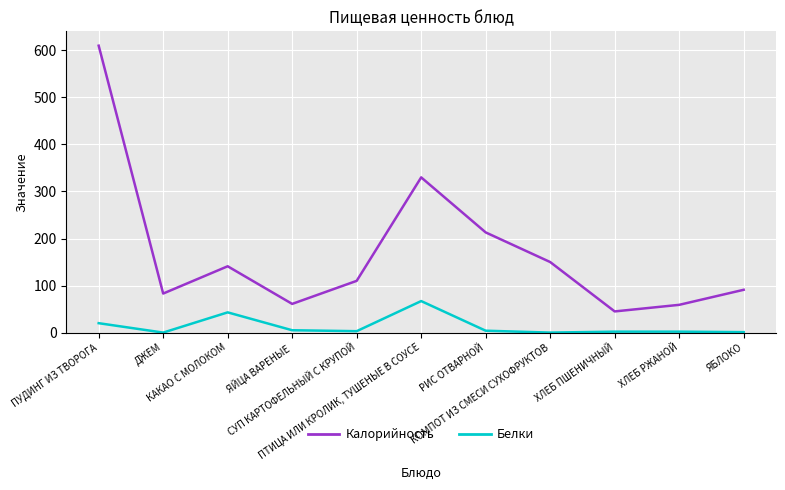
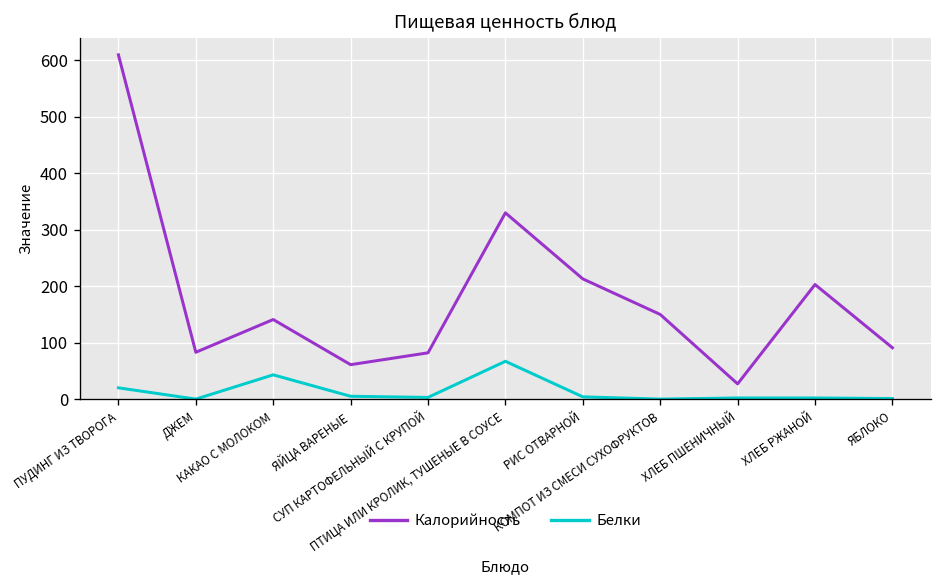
  {
    "Калорийность": {
      "ПУДИНГ ИЗ ТВОРОГА": 610,
      "ДЖЕМ": 80,
      "КАКАО С МОЛОКОМ": 140,
      "ЯЙЦА ВАРЕНЫЕ": 60,
-     "СУП КАРТОФЕЛЬНЫЙ С КРУПОЙ": 110,
+     "СУП КАРТОФЕЛЬНЫЙ С КРУПОЙ": 80,
      "ПТИЦА ИЛИ КРОЛИК, ТУШЕНЫЕ В СОУСЕ": 330,
      "РИС ОТВАРНОЙ": 210,
      "КОМПОТ ИЗ СМЕСИ СУХОФРУКТОВ": 150,
-     "ХЛЕБ ПШЕНИЧНЫЙ": 50,
-     "ХЛЕБ РЖАНОЙ": 60,
+     "ХЛЕБ ПШЕНИЧНЫЙ": 30,
+     "ХЛЕБ РЖАНОЙ": 200,
      "ЯБЛОКО": 90
    },
    "Белки": {
      "ПУДИНГ ИЗ ТВОРОГА": 20,
      "ДЖЕМ": 0,
      "КАКАО С МОЛОКОМ": 40,
      "ЯЙЦА ВАРЕНЫЕ": 10,
      "СУП КАРТОФЕЛЬНЫЙ С КРУПОЙ": 0,
      "ПТИЦА ИЛИ КРОЛИК, ТУШЕНЫЕ В СОУСЕ": 70,
      "РИС ОТВАРНОЙ": 0,
      "КОМПОТ ИЗ СМЕСИ СУХОФРУКТОВ": 0,
      "ХЛЕБ ПШЕНИЧНЫЙ": 0,
      "ХЛЕБ РЖАНОЙ": 0,
      "ЯБЛОКО": 0
    }
  }
